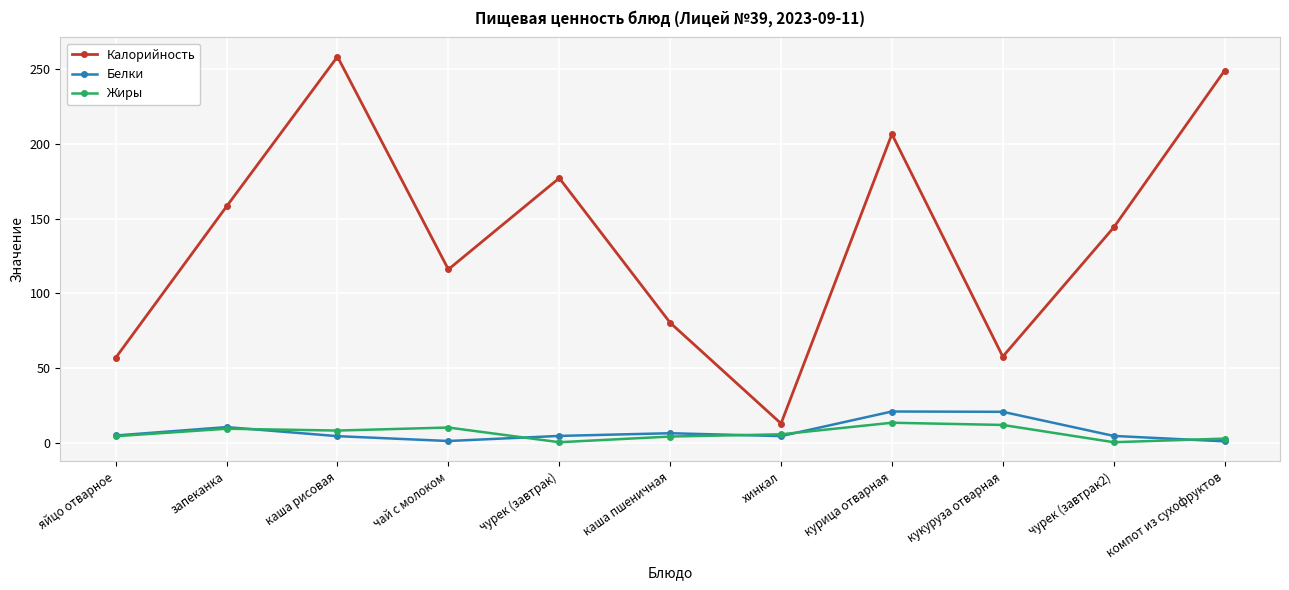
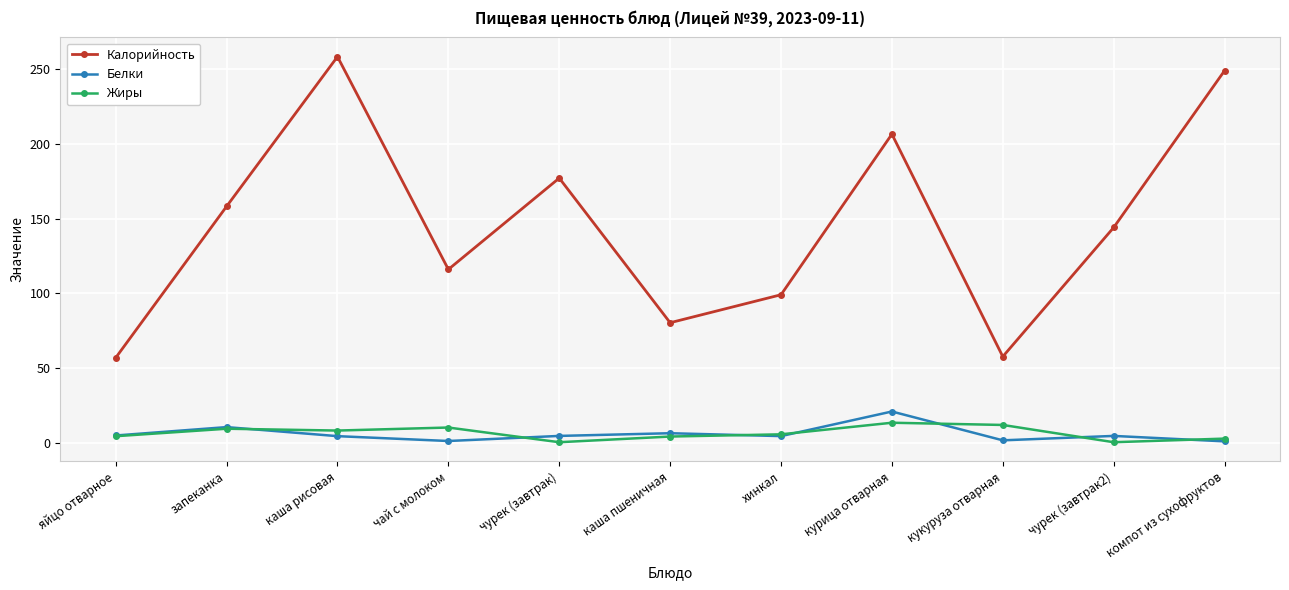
  {
    "Калорийность": {
      "яйцо отварное": 57,
      "запеканка": 158,
      "каша рисовая": 258,
      "чай с молоком": 116,
      "чурек (завтрак)": 177,
      "каша пшеничная": 80,
-     "хинкал": 13,
+     "хинкал": 99,
      "курица отварная": 206,
      "кукуруза отварная": 58,
      "чурек (завтрак2)": 144,
      "компот из сухофруктов": 249
    },
    "Белки": {
      "каша рисовая": 5,
      "чай с молоком": 1,
      "чурек (завтрак)": 5,
      "каша пшеничная": 7,
      "курица отварная": 21,
-     "кукуруза отварная": 21,
+     "кукуруза отварная": 2,
      "чурек (завтрак2)": 5,
      "компот из сухофруктов": 1
    },
    "Жиры": {
      "каша рисовая": 8,
      "чай с молоком": 10,
      "чурек (завтрак)": 1,
      "каша пшеничная": 4,
      "курица отварная": 14,
      "кукуруза отварная": 12,
      "чурек (завтрак2)": 1,
      "компот из сухофруктов": 3
    }
  }
